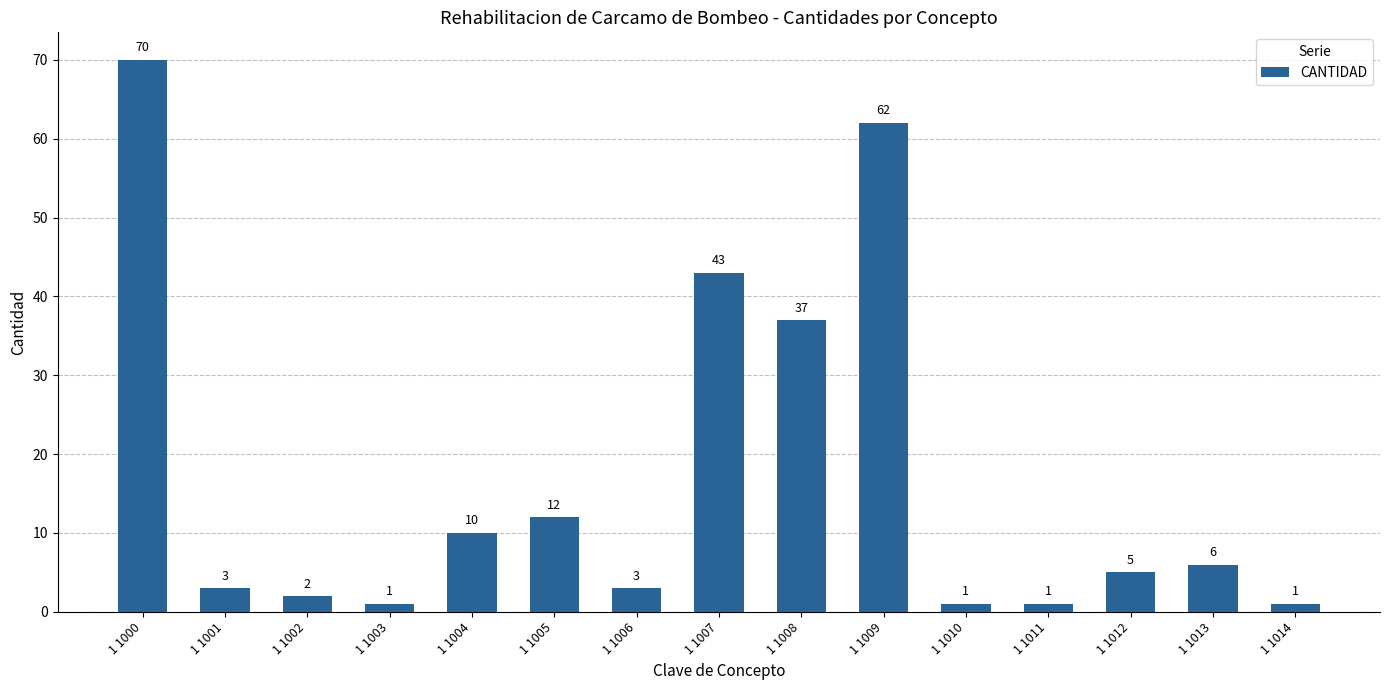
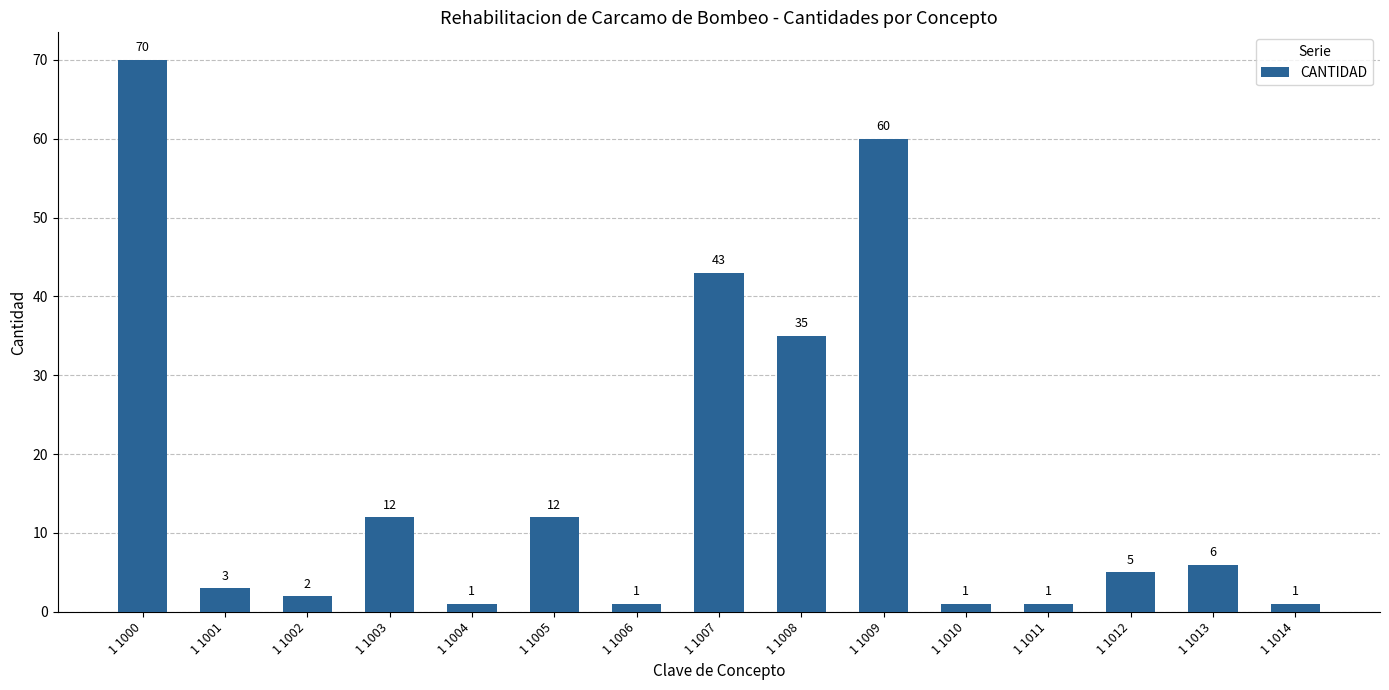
  {
    "1 1000": 70,
    "1 1001": 3,
    "1 1002": 2,
-   "1 1003": 1,
-   "1 1004": 10,
+   "1 1003": 12,
+   "1 1004": 1,
    "1 1005": 12,
-   "1 1006": 3,
+   "1 1006": 1,
    "1 1007": 43,
-   "1 1008": 37,
-   "1 1009": 62,
+   "1 1008": 35,
+   "1 1009": 60,
    "1 1010": 1,
    "1 1011": 1,
    "1 1012": 5,
    "1 1013": 6,
    "1 1014": 1
  }
